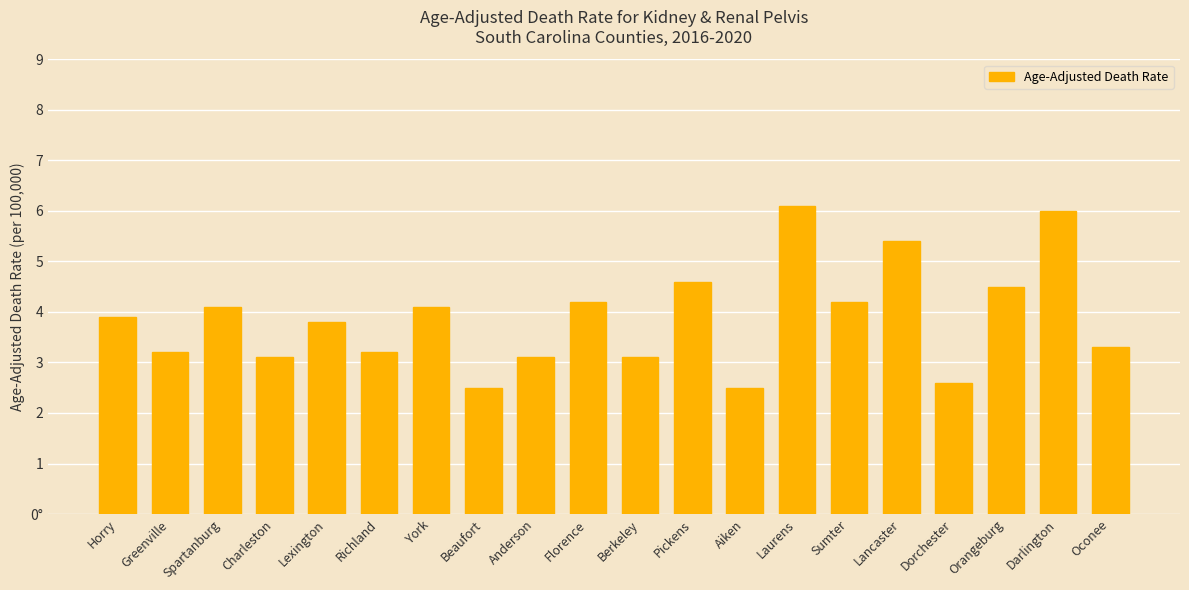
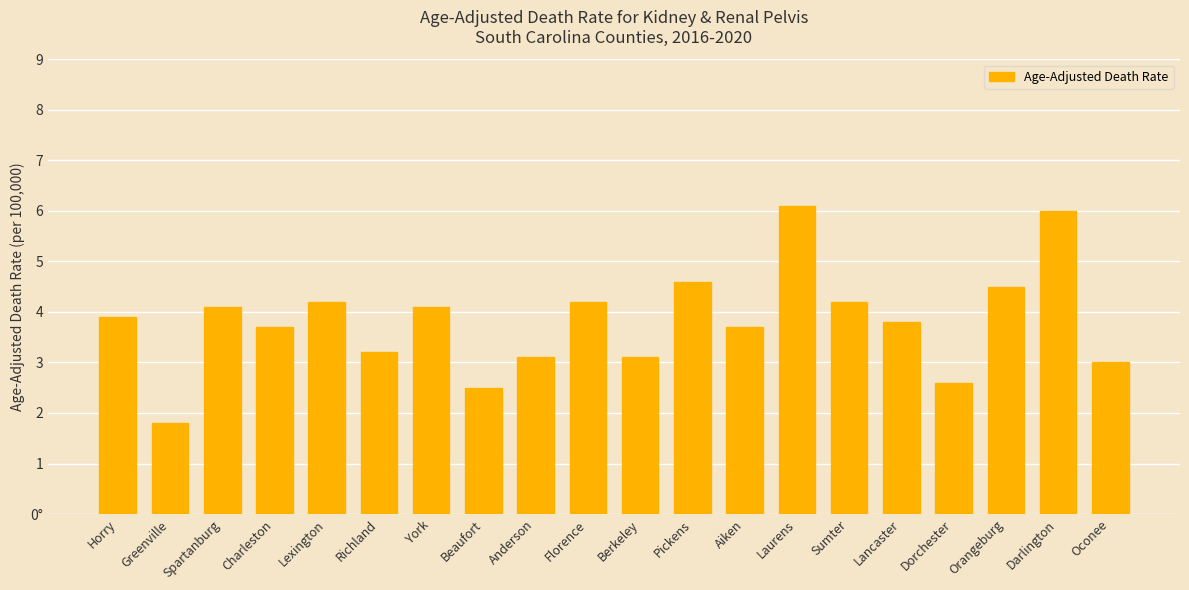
  {
    "Horry": 3.9,
-   "Greenville": 3.2,
+   "Greenville": 1.8,
    "Spartanburg": 4.1,
-   "Charleston": 3.1,
-   "Lexington": 3.8,
+   "Charleston": 3.7,
+   "Lexington": 4.2,
    "Richland": 3.2,
    "York": 4.1,
    "Beaufort": 2.5,
    "Anderson": 3.1,
    "Florence": 4.2,
    "Berkeley": 3.1,
    "Pickens": 4.6,
-   "Aiken": 2.5,
+   "Aiken": 3.7,
    "Laurens": 6.1,
    "Sumter": 4.2,
-   "Lancaster": 5.4,
+   "Lancaster": 3.8,
    "Dorchester": 2.6,
    "Orangeburg": 4.5,
    "Darlington": 6.0,
-   "Oconee": 3.3
+   "Oconee": 3.0
  }
